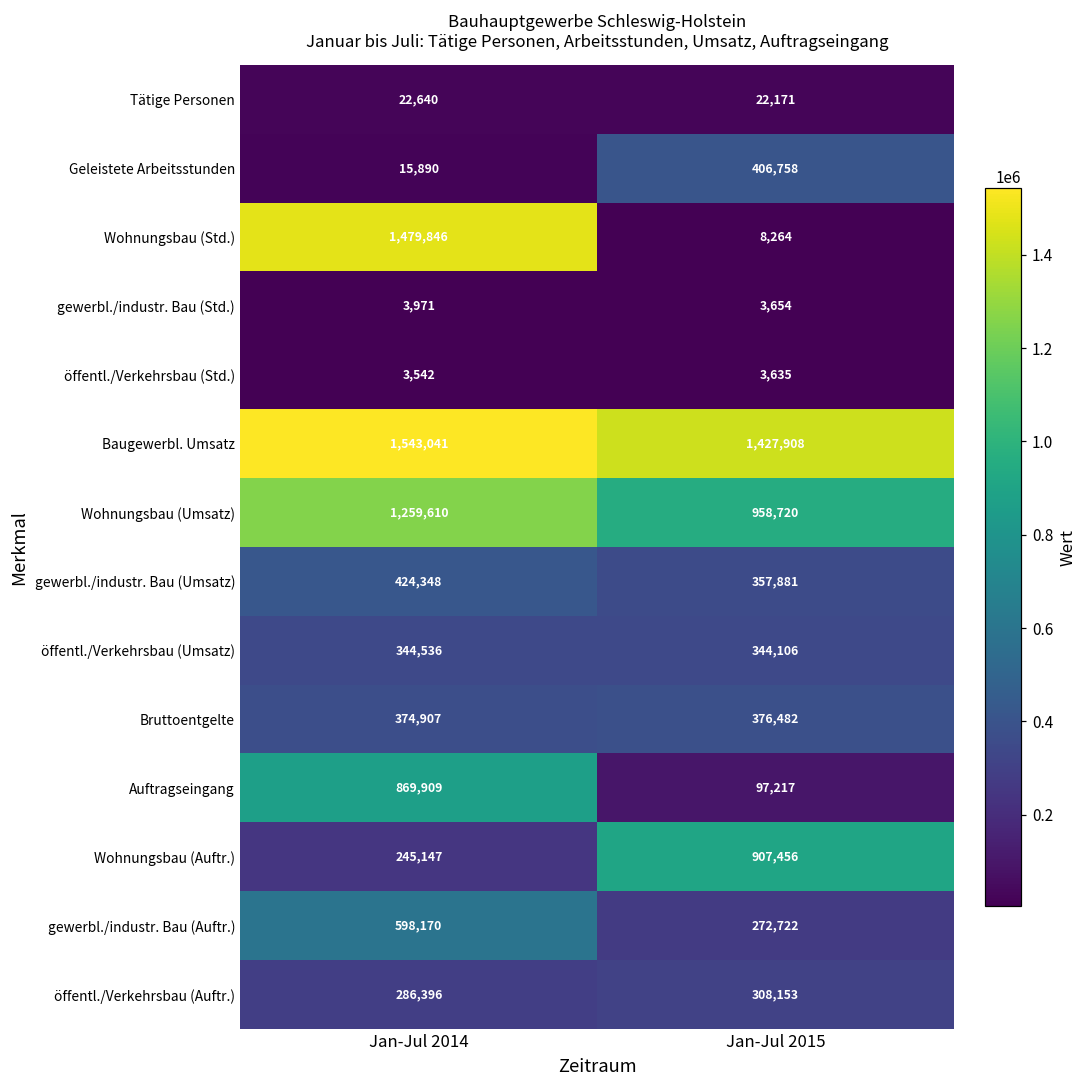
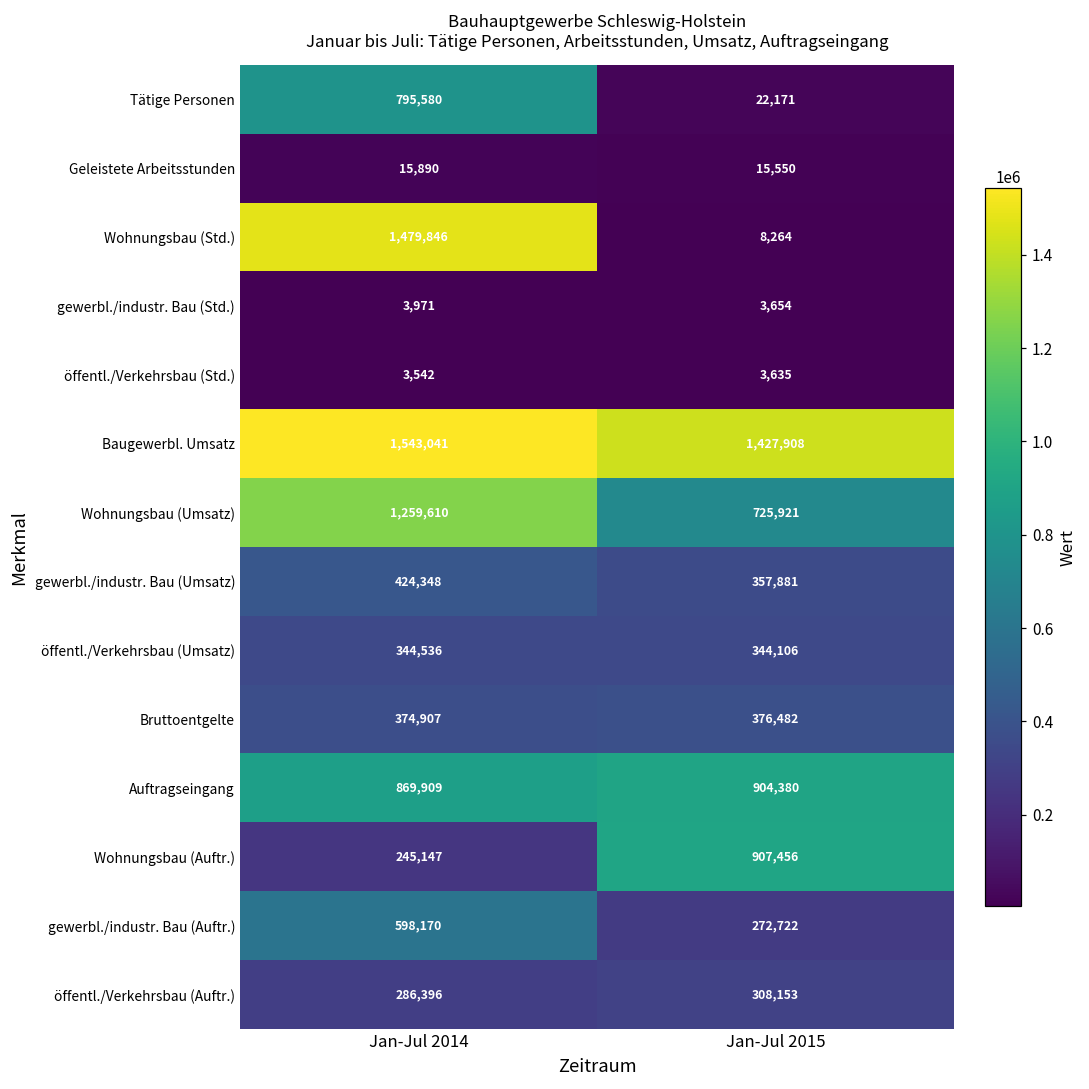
  {
    "Tätige Personen": {
-     "Jan-Jul 2014": "22,640",
+     "Jan-Jul 2014": "795,580",
      "Jan-Jul 2015": "22,171"
    },
    "Geleistete Arbeitsstunden": {
      "Jan-Jul 2014": "15,890",
-     "Jan-Jul 2015": "406,758"
+     "Jan-Jul 2015": "15,550"
    },
    "Wohnungsbau (Std.)": {
      "Jan-Jul 2014": "1,479,846",
      "Jan-Jul 2015": "8,264"
    },
    "gewerbl./industr. Bau (Std.)": {
      "Jan-Jul 2014": "3,971",
      "Jan-Jul 2015": "3,654"
    },
    "öffentl./Verkehrsbau (Std.)": {
      "Jan-Jul 2014": "3,542",
      "Jan-Jul 2015": "3,635"
    },
    "Baugewerbl. Umsatz": {
      "Jan-Jul 2014": "1,543,041",
      "Jan-Jul 2015": "1,427,908"
    },
    "Wohnungsbau (Umsatz)": {
      "Jan-Jul 2014": "1,259,610",
-     "Jan-Jul 2015": "958,720"
+     "Jan-Jul 2015": "725,921"
    },
    "gewerbl./industr. Bau (Umsatz)": {
      "Jan-Jul 2014": "424,348",
      "Jan-Jul 2015": "357,881"
    },
    "öffentl./Verkehrsbau (Umsatz)": {
      "Jan-Jul 2014": "344,536",
      "Jan-Jul 2015": "344,106"
    },
    "Bruttoentgelte": {
      "Jan-Jul 2014": "374,907",
      "Jan-Jul 2015": "376,482"
    },
    "Auftragseingang": {
      "Jan-Jul 2014": "869,909",
-     "Jan-Jul 2015": "97,217"
+     "Jan-Jul 2015": "904,380"
    },
    "Wohnungsbau (Auftr.)": {
      "Jan-Jul 2014": "245,147",
      "Jan-Jul 2015": "907,456"
    },
    "gewerbl./industr. Bau (Auftr.)": {
      "Jan-Jul 2014": "598,170",
      "Jan-Jul 2015": "272,722"
    },
    "öffentl./Verkehrsbau (Auftr.)": {
      "Jan-Jul 2014": "286,396",
      "Jan-Jul 2015": "308,153"
    }
  }
